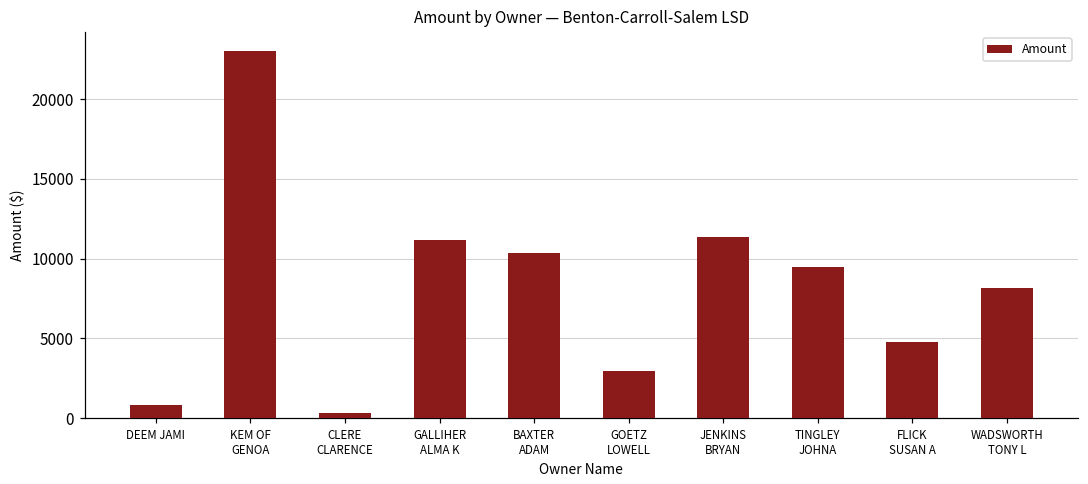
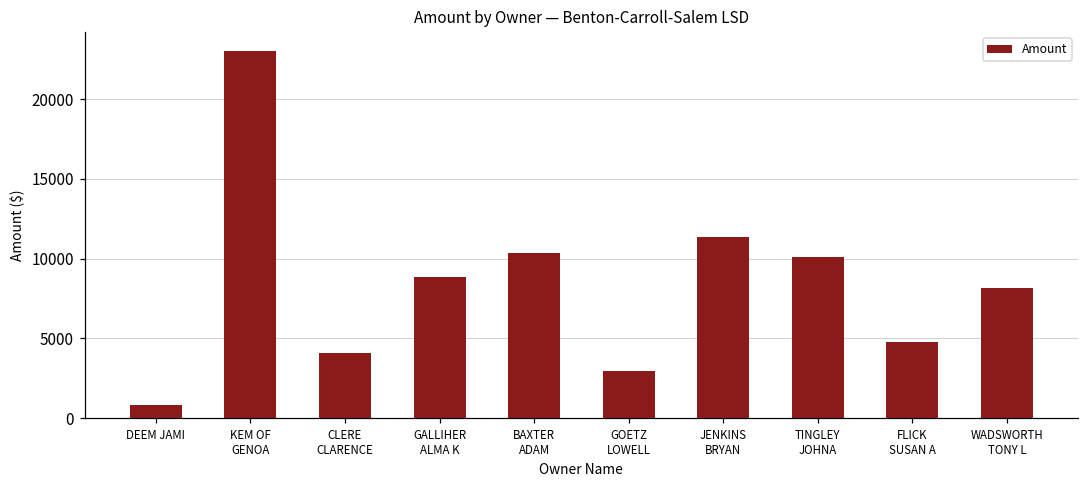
  {
    "DEEM JAMI": 800,
    "KEM OF GENOA": 23000,
-   "CLERE CLARENCE": 300,
-   "GALLIHER ALMA K": 11200,
+   "CLERE CLARENCE": 4100,
+   "GALLIHER ALMA K": 8800,
    "BAXTER ADAM": 10300,
    "GOETZ LOWELL": 2900,
    "JENKINS BRYAN": 11400,
-   "TINGLEY JOHNA": 9400,
+   "TINGLEY JOHNA": 10100,
    "FLICK SUSAN A": 4800,
    "WADSWORTH TONY L": 8200
  }
